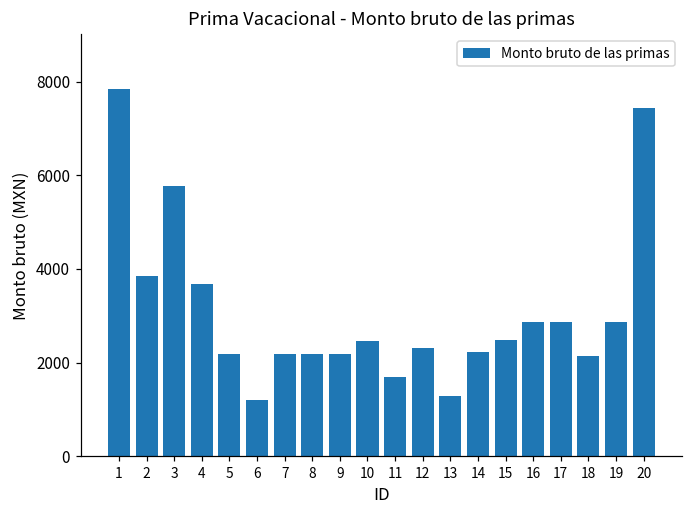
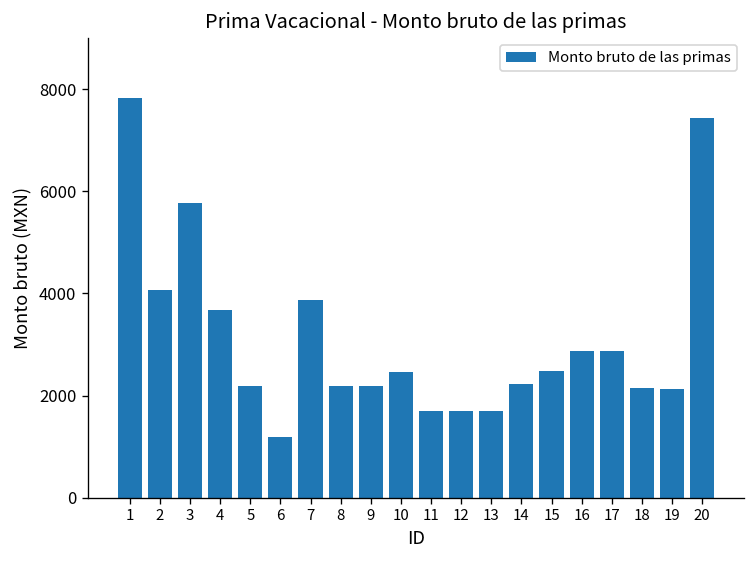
  {
    "1": 7800,
-   "2": 3900,
+   "2": 4100,
    "3": 5800,
    "4": 3700,
    "5": 2200,
    "6": 1200,
-   "7": 2200,
+   "7": 3900,
    "8": 2200,
    "9": 2200,
    "10": 2500,
    "11": 1700,
-   "12": 2300,
-   "13": 1300,
+   "12": 1700,
+   "13": 1700,
    "14": 2200,
    "15": 2500,
    "16": 2900,
    "17": 2900,
    "18": 2100,
-   "19": 2900,
+   "19": 2100,
    "20": 7400
  }
